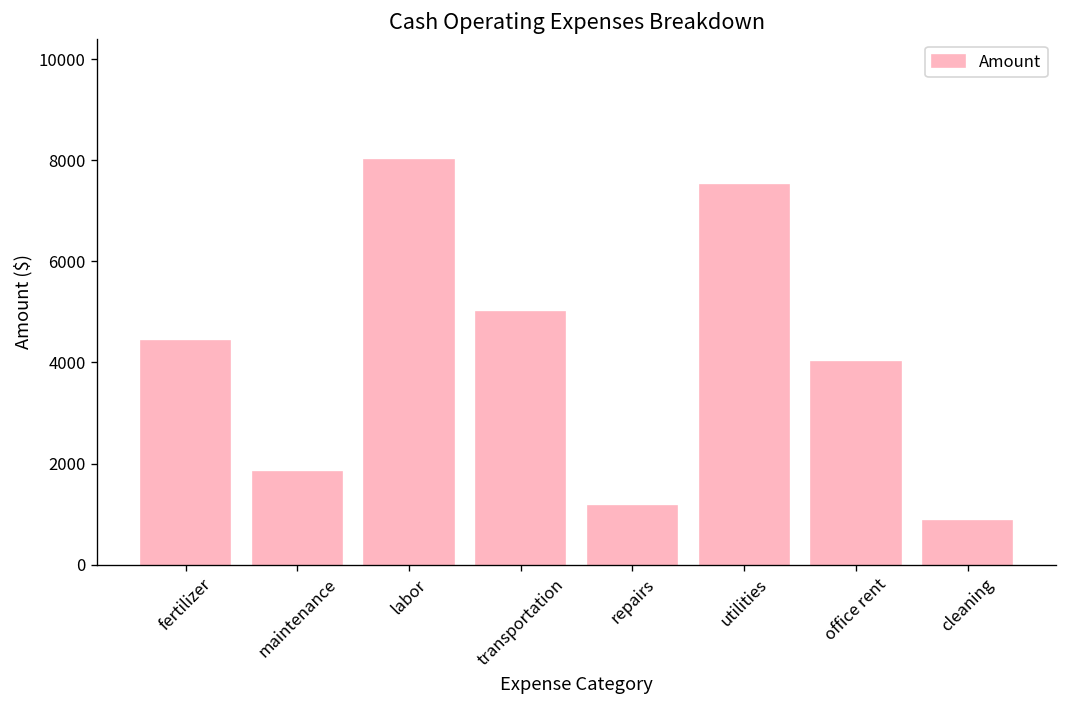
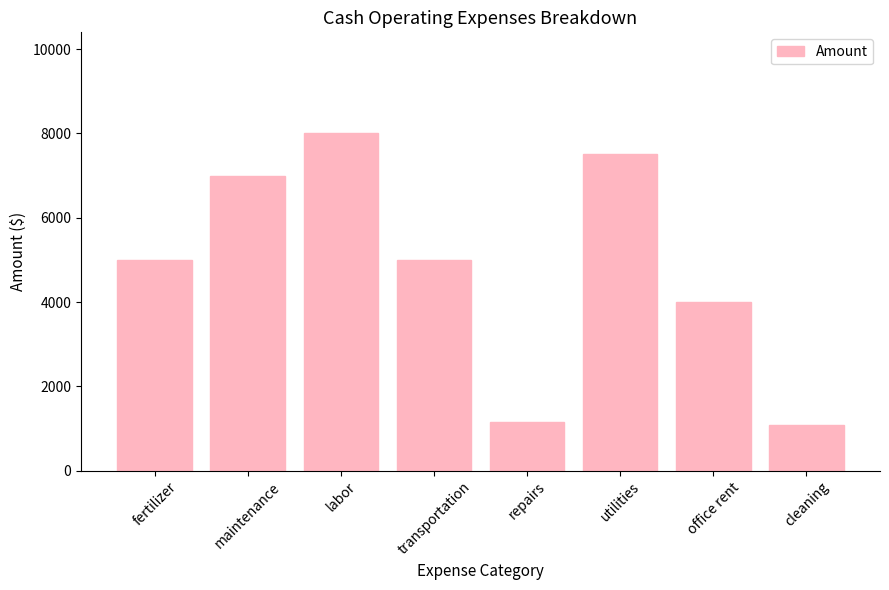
  {
-   "fertilizer": 4400,
-   "maintenance": 1800,
+   "fertilizer": 5000,
+   "maintenance": 7000,
    "labor": 8000,
    "transportation": 5000,
    "repairs": 1200,
    "utilities": 7500,
    "office rent": 4000,
-   "cleaning": 900
+   "cleaning": 1100
  }
